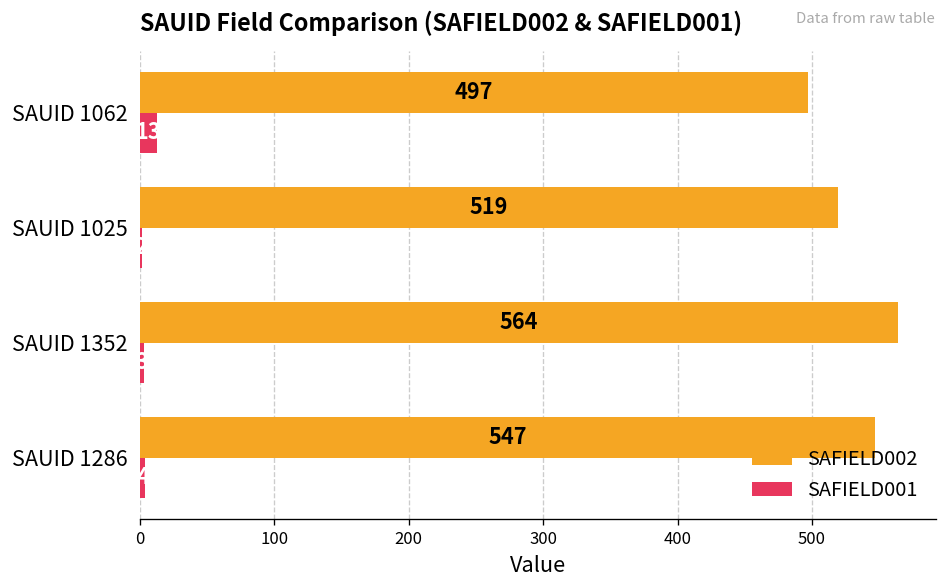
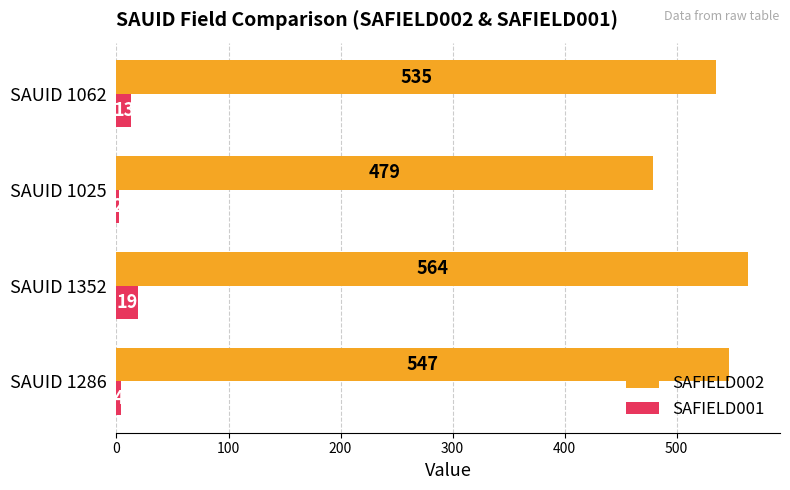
  {
    "SAFIELD002": {
-     "SAUID 1062": 497,
-     "SAUID 1025": 519,
+     "SAUID 1062": 535,
+     "SAUID 1025": 479,
      "SAUID 1352": 564,
      "SAUID 1286": 547
    },
    "SAFIELD001": {
-     "SAUID 1352": 3,
+     "SAUID 1352": 19,
      "SAUID 1286": 4
    }
  }
